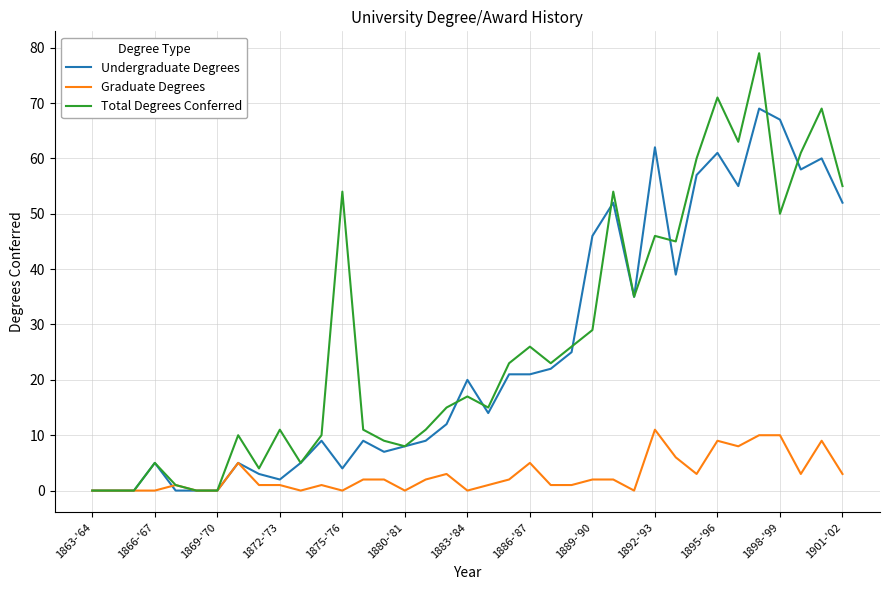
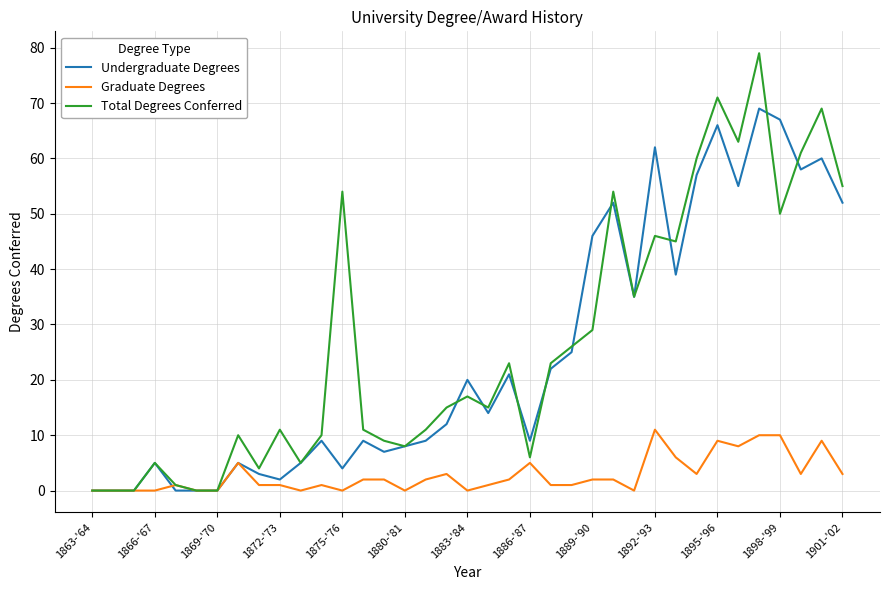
  {
    "Undergraduate Degrees": {
      "1872-'73": 2,
      "1875-'76": 4,
      "1883-'84": 20,
-     "1886-'87": 21,
+     "1886-'87": 9,
      "1889-'90": 46,
      "1892-'93": 62,
-     "1895-'96": 61,
+     "1895-'96": 66,
      "1898-'99": 67,
      "1901-'02": 52
    },
    "Graduate Degrees": {
      "1866-'67": 0,
      "1872-'73": 1,
      "1875-'76": 0,
      "1880-'81": 0,
      "1883-'84": 0,
      "1886-'87": 5,
      "1889-'90": 2,
      "1892-'93": 11,
      "1895-'96": 9,
      "1898-'99": 10,
      "1901-'02": 3
    },
    "Total Degrees Conferred": {
      "1872-'73": 11,
      "1875-'76": 54,
      "1883-'84": 17,
-     "1886-'87": 26,
+     "1886-'87": 6,
      "1889-'90": 29,
      "1892-'93": 46,
      "1895-'96": 71,
      "1898-'99": 50,
      "1901-'02": 55
    }
  }
